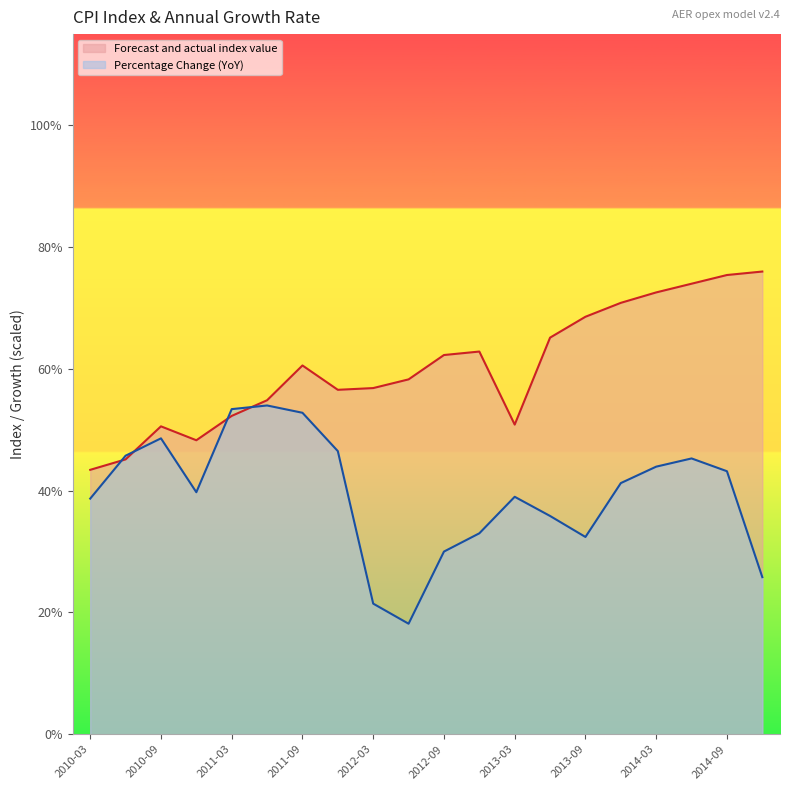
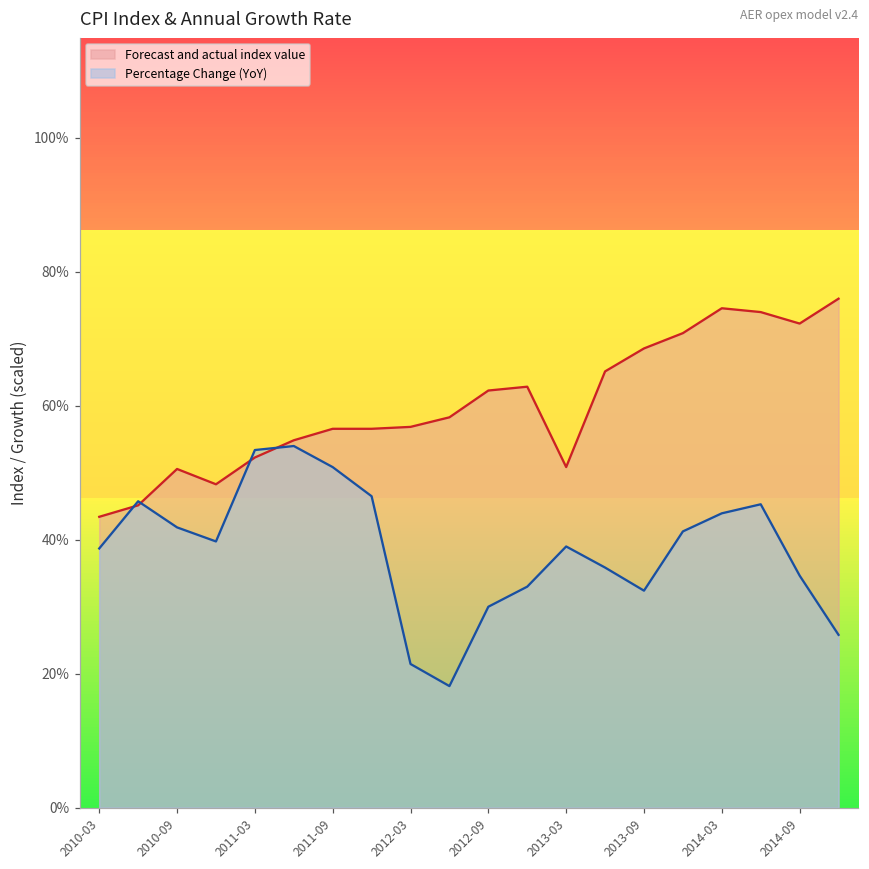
  {
    "Forecast and actual index value": {
      "2010-03": "43%",
      "2010-09": "51%",
      "2011-03": "52%",
-     "2011-09": "61%",
+     "2011-09": "57%",
      "2012-03": "57%",
      "2012-09": "62%",
      "2013-03": "51%",
      "2013-09": "69%",
-     "2014-03": "73%",
-     "2014-09": "75%"
+     "2014-03": "75%",
+     "2014-09": "72%"
    },
    "Percentage Change (YoY)": {
      "2010-03": "39%",
-     "2010-09": "49%",
+     "2010-09": "42%",
      "2011-03": "53%",
-     "2011-09": "53%",
+     "2011-09": "51%",
      "2012-03": "21%",
      "2012-09": "30%",
      "2013-03": "39%",
      "2013-09": "32%",
      "2014-03": "44%",
-     "2014-09": "43%"
+     "2014-09": "35%"
    }
  }
